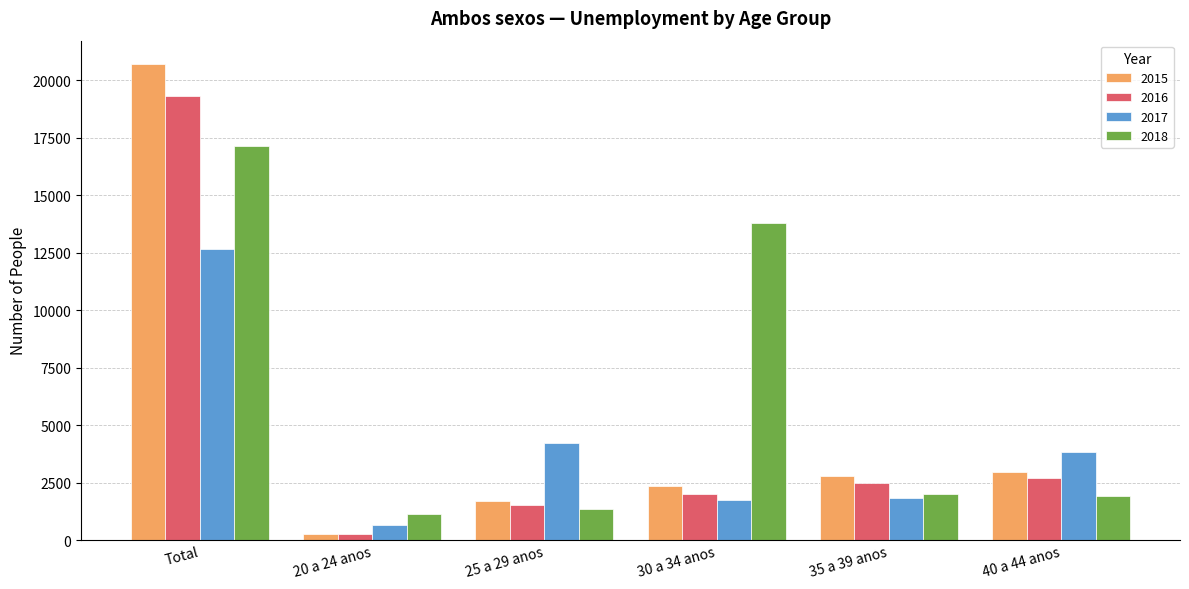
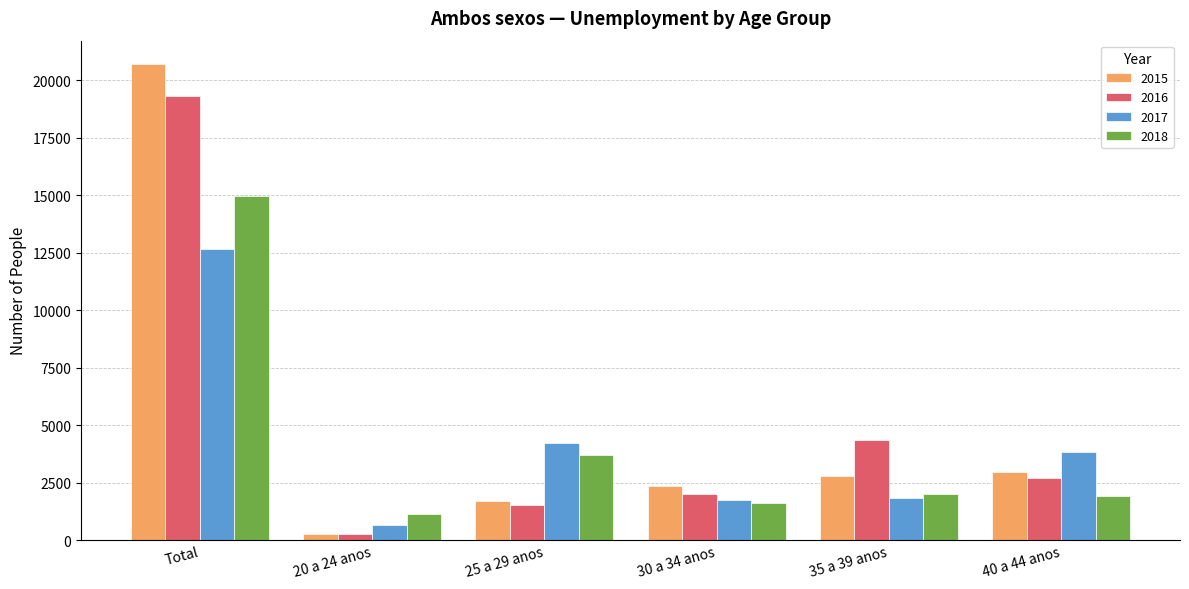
  {
    "2015": {
      "Total": 20700,
      "20 a 24 anos": 300,
      "25 a 29 anos": 1700,
      "30 a 34 anos": 2300,
      "35 a 39 anos": 2800,
      "40 a 44 anos": 2900
    },
    "2016": {
      "Total": 19300,
      "20 a 24 anos": 300,
      "25 a 29 anos": 1500,
      "30 a 34 anos": 2000,
-     "35 a 39 anos": 2500,
+     "35 a 39 anos": 4400,
      "40 a 44 anos": 2700
    },
    "2017": {
      "Total": 12700,
      "20 a 24 anos": 700,
      "25 a 29 anos": 4200,
      "30 a 34 anos": 1700,
      "35 a 39 anos": 1800,
      "40 a 44 anos": 3800
    },
    "2018": {
-     "Total": 17200,
+     "Total": 15000,
      "20 a 24 anos": 1100,
-     "25 a 29 anos": 1300,
-     "30 a 34 anos": 13800,
+     "25 a 29 anos": 3700,
+     "30 a 34 anos": 1600,
      "35 a 39 anos": 2000,
      "40 a 44 anos": 1900
    }
  }
